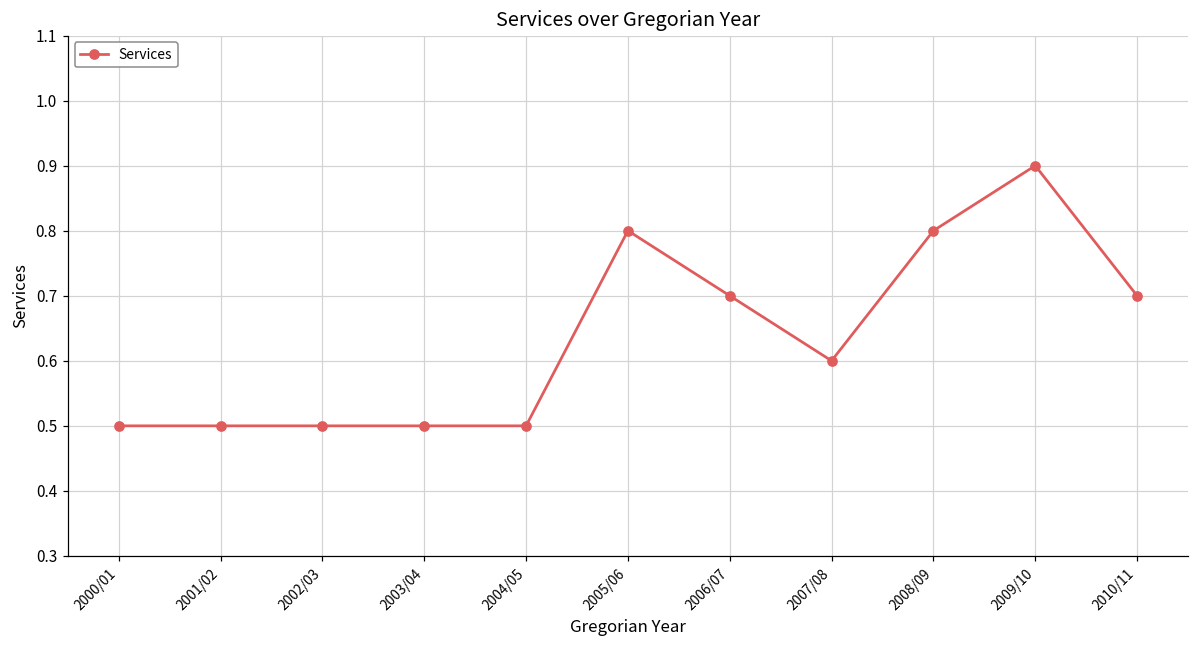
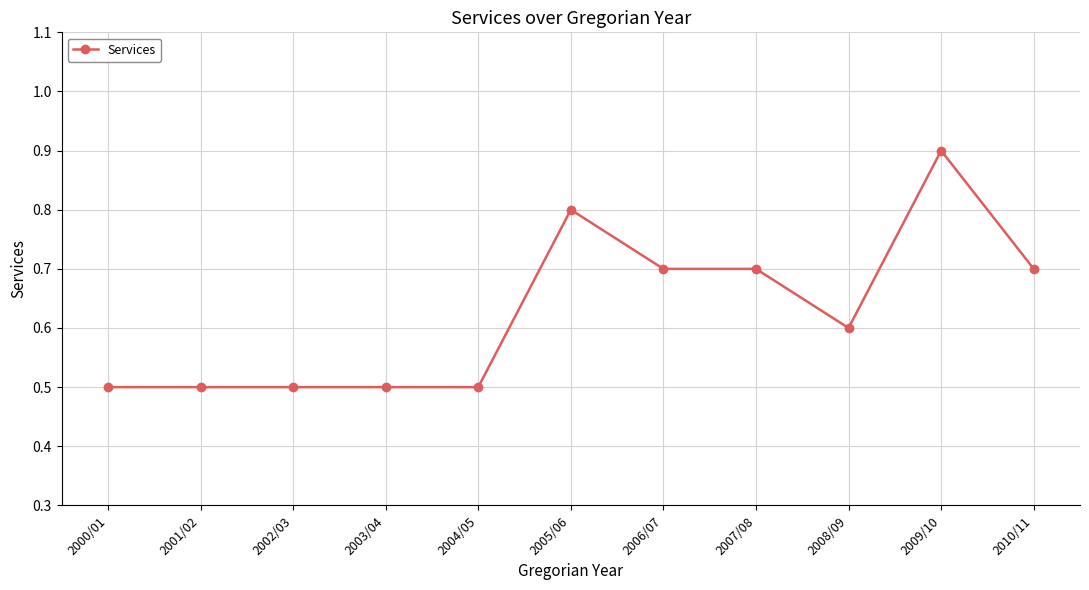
  {
    "2000/01": 0.5,
    "2001/02": 0.5,
    "2002/03": 0.5,
    "2003/04": 0.5,
    "2004/05": 0.5,
    "2005/06": 0.8,
    "2006/07": 0.7,
-   "2007/08": 0.6,
-   "2008/09": 0.8,
+   "2007/08": 0.7,
+   "2008/09": 0.6,
    "2009/10": 0.9,
    "2010/11": 0.7
  }
